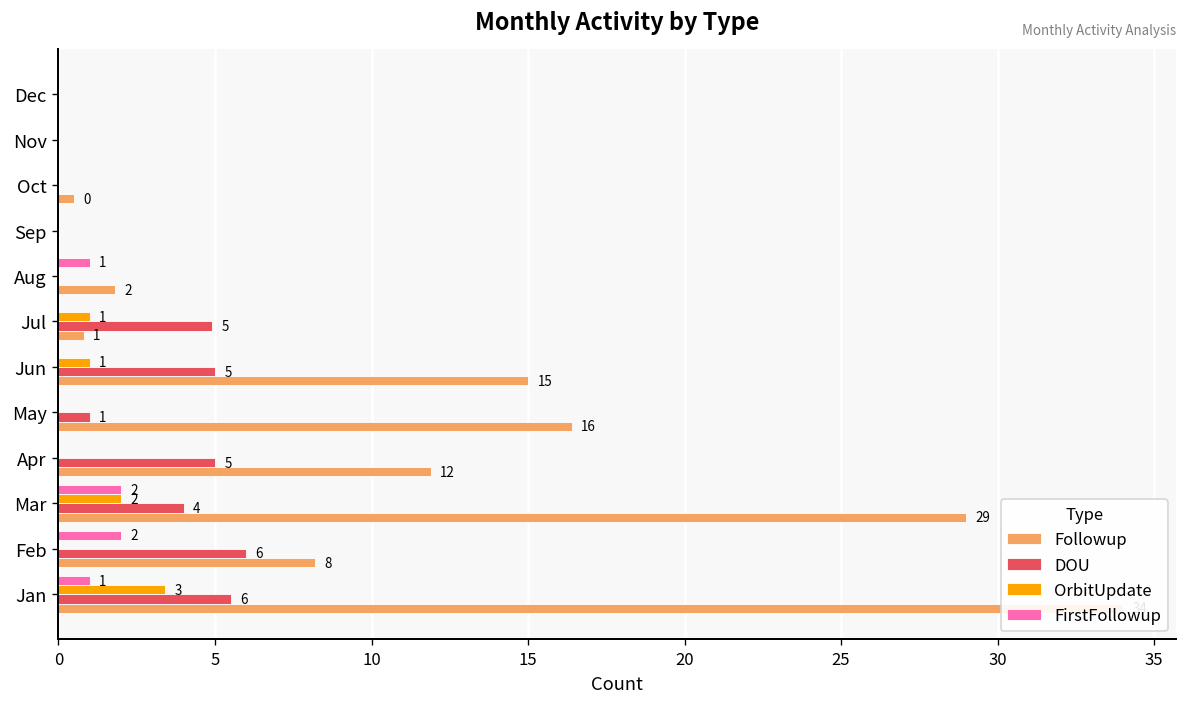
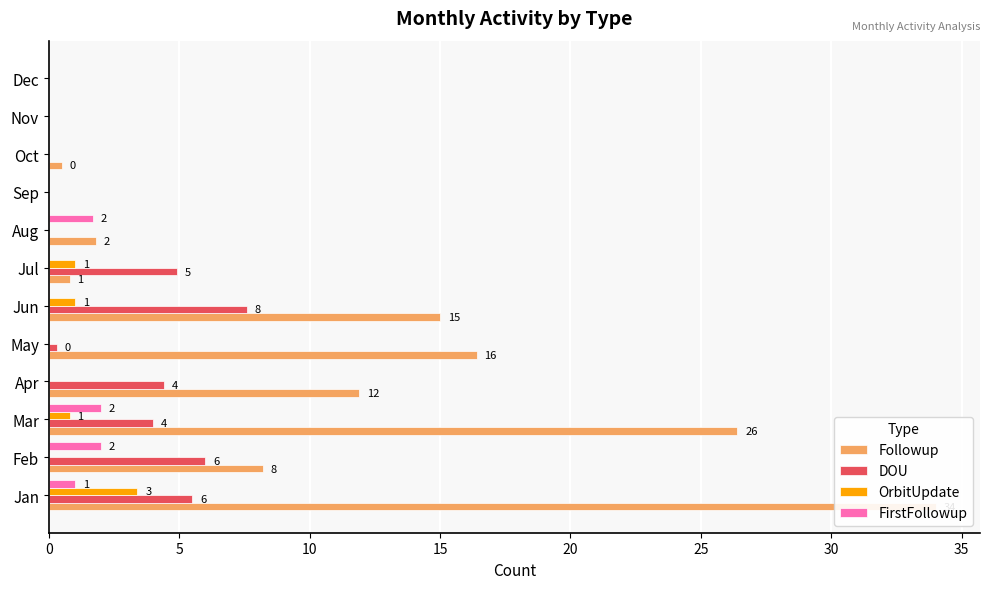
  {
    "Followup": {
      "Oct": 0,
      "Aug": 2,
      "Jul": 1,
      "Jun": 15,
      "May": 16,
      "Apr": 12,
-     "Mar": 29,
+     "Mar": 26,
      "Feb": 8
    },
    "DOU": {
      "Jul": 5,
-     "Jun": 5,
-     "May": 1,
-     "Apr": 5,
+     "Jun": 8,
+     "May": 0,
+     "Apr": 4,
      "Mar": 4,
      "Feb": 6,
      "Jan": 6
    },
    "OrbitUpdate": {
      "Jul": 1,
      "Jun": 1,
-     "Mar": 2,
+     "Mar": 1,
      "Jan": 3
    },
    "FirstFollowup": {
-     "Aug": 1,
+     "Aug": 2,
      "Feb": 2,
      "Jan": 1
    }
  }
